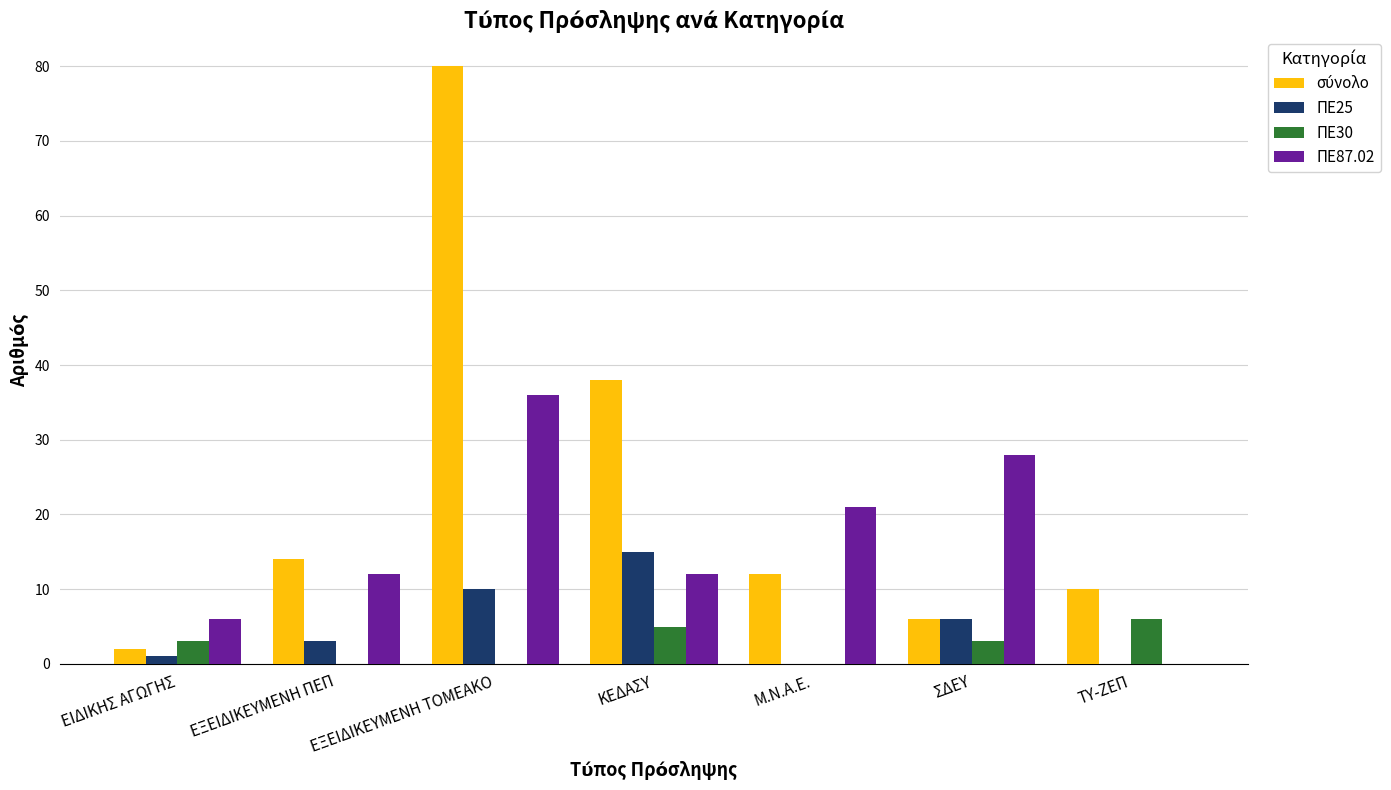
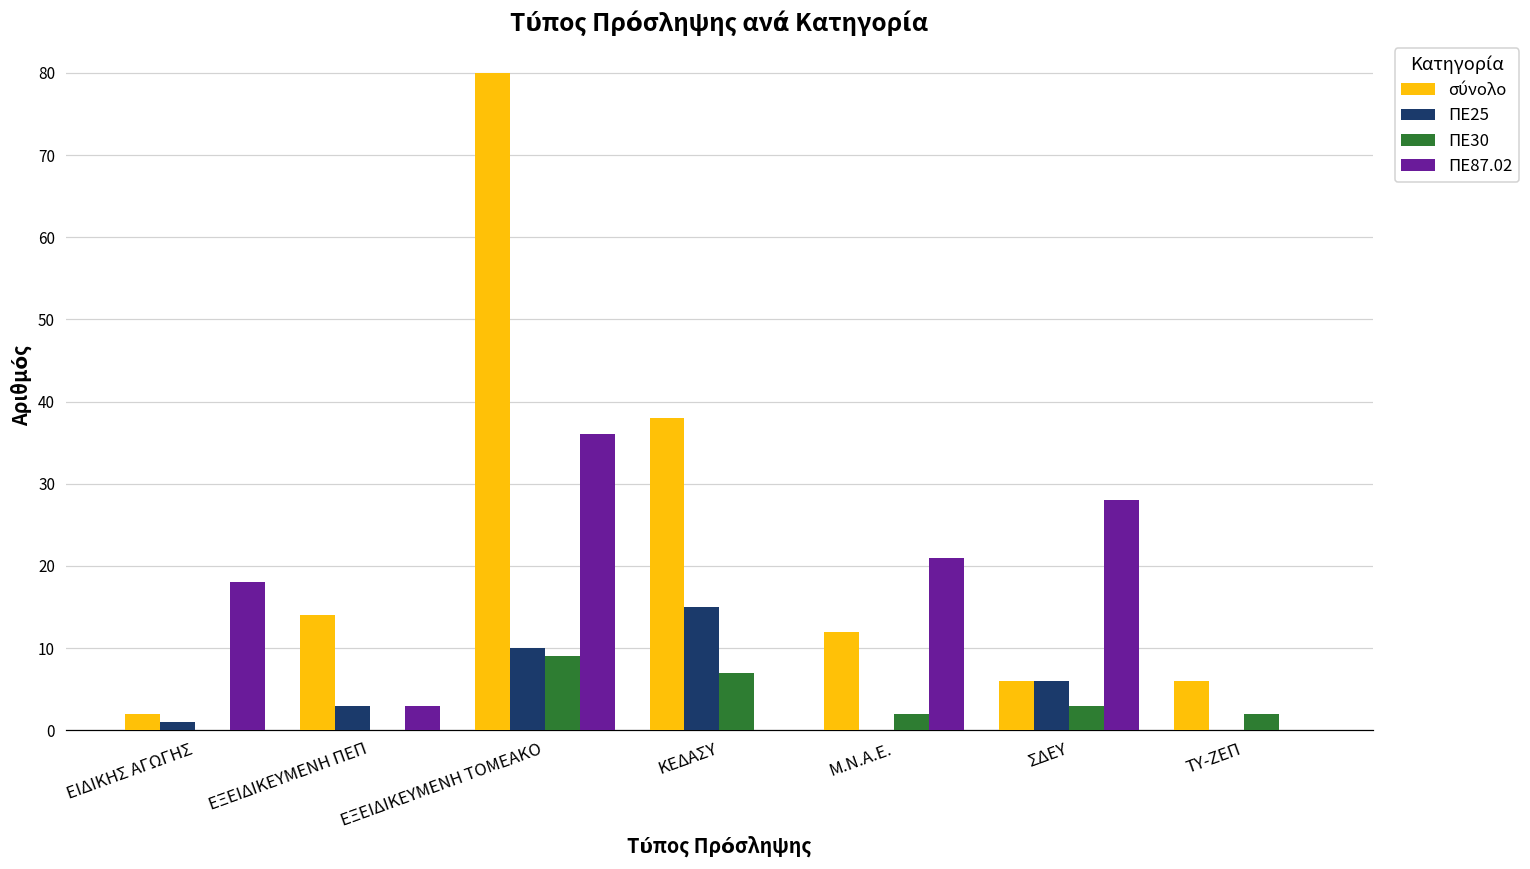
  {
    "σύνολο": {
      "ΕΙΔΙΚΗΣ ΑΓΩΓΗΣ": 2,
      "ΕΞΕΙΔΙΚΕΥΜΕΝΗ ΠΕΠ": 14,
      "ΕΞΕΙΔΙΚΕΥΜΕΝΗ ΤΟΜΕΑΚΟ": 80,
      "ΚΕΔΑΣΥ": 38,
      "Μ.Ν.Α.Ε.": 12,
      "ΣΔΕΥ": 6,
-     "ΤΥ-ΖΕΠ": 10
+     "ΤΥ-ΖΕΠ": 6
    },
    "ΠΕ25": {
      "ΕΙΔΙΚΗΣ ΑΓΩΓΗΣ": 1,
      "ΕΞΕΙΔΙΚΕΥΜΕΝΗ ΠΕΠ": 3,
      "ΕΞΕΙΔΙΚΕΥΜΕΝΗ ΤΟΜΕΑΚΟ": 10,
      "ΚΕΔΑΣΥ": 15,
      "Μ.Ν.Α.Ε.": 0,
      "ΣΔΕΥ": 6,
      "ΤΥ-ΖΕΠ": 0
    },
    "ΠΕ30": {
-     "ΕΙΔΙΚΗΣ ΑΓΩΓΗΣ": 3,
+     "ΕΙΔΙΚΗΣ ΑΓΩΓΗΣ": 0,
      "ΕΞΕΙΔΙΚΕΥΜΕΝΗ ΠΕΠ": 0,
-     "ΕΞΕΙΔΙΚΕΥΜΕΝΗ ΤΟΜΕΑΚΟ": 0,
-     "ΚΕΔΑΣΥ": 5,
-     "Μ.Ν.Α.Ε.": 0,
+     "ΕΞΕΙΔΙΚΕΥΜΕΝΗ ΤΟΜΕΑΚΟ": 9,
+     "ΚΕΔΑΣΥ": 7,
+     "Μ.Ν.Α.Ε.": 2,
      "ΣΔΕΥ": 3,
-     "ΤΥ-ΖΕΠ": 6
+     "ΤΥ-ΖΕΠ": 2
    },
    "ΠΕ87.02": {
-     "ΕΙΔΙΚΗΣ ΑΓΩΓΗΣ": 6,
-     "ΕΞΕΙΔΙΚΕΥΜΕΝΗ ΠΕΠ": 12,
+     "ΕΙΔΙΚΗΣ ΑΓΩΓΗΣ": 18,
+     "ΕΞΕΙΔΙΚΕΥΜΕΝΗ ΠΕΠ": 3,
      "ΕΞΕΙΔΙΚΕΥΜΕΝΗ ΤΟΜΕΑΚΟ": 36,
-     "ΚΕΔΑΣΥ": 12,
+     "ΚΕΔΑΣΥ": 0,
      "Μ.Ν.Α.Ε.": 21,
      "ΣΔΕΥ": 28,
      "ΤΥ-ΖΕΠ": 0
    }
  }
